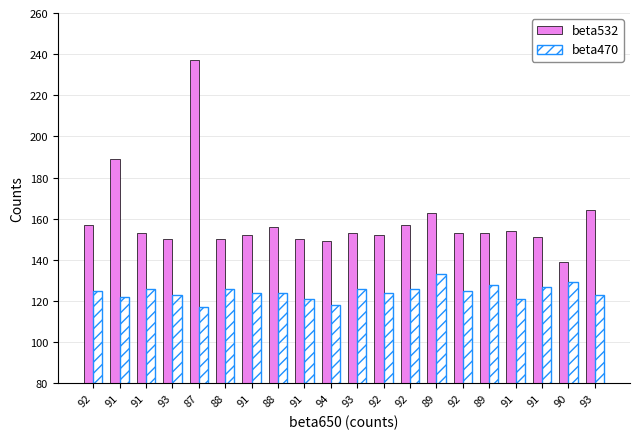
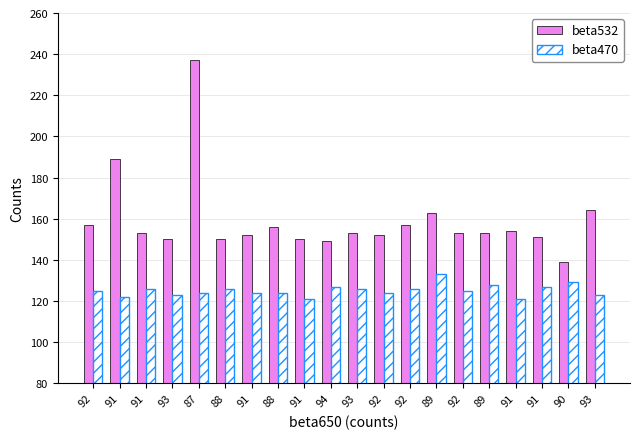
  {
    "beta532": {
      "87": 237,
      "94": 149,
      "90": 139
    },
    "beta470": {
-     "87": 117,
-     "94": 118,
+     "87": 124,
+     "94": 127,
      "90": 129
    }
  }
